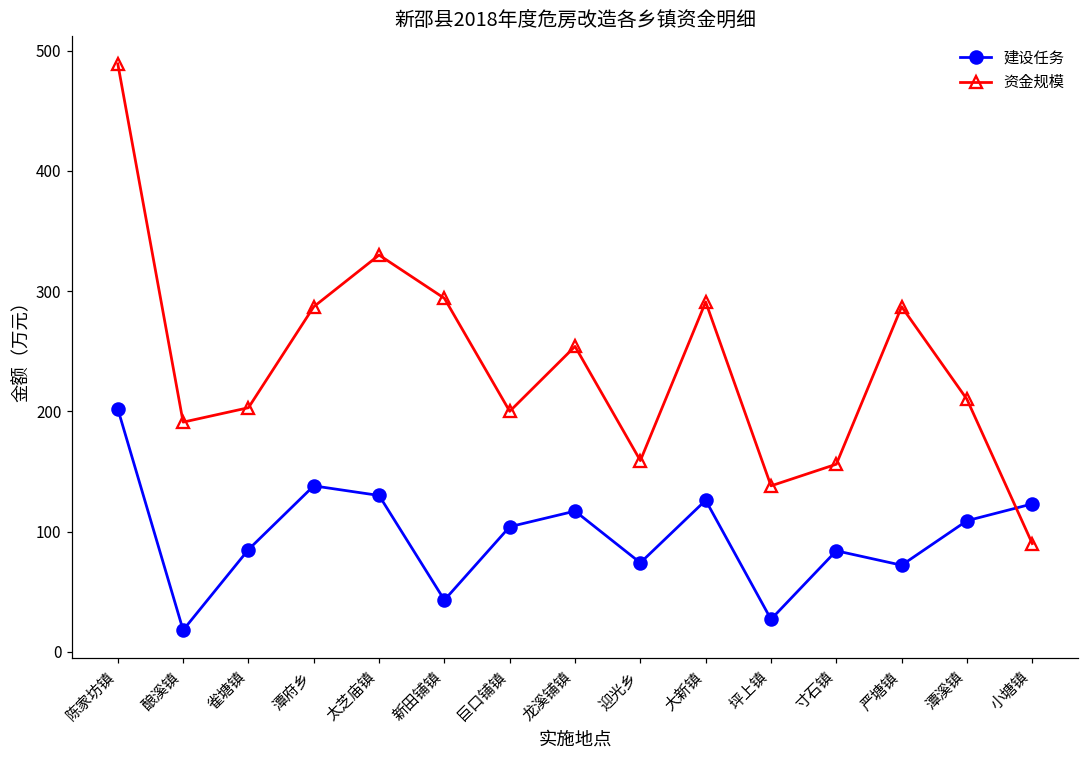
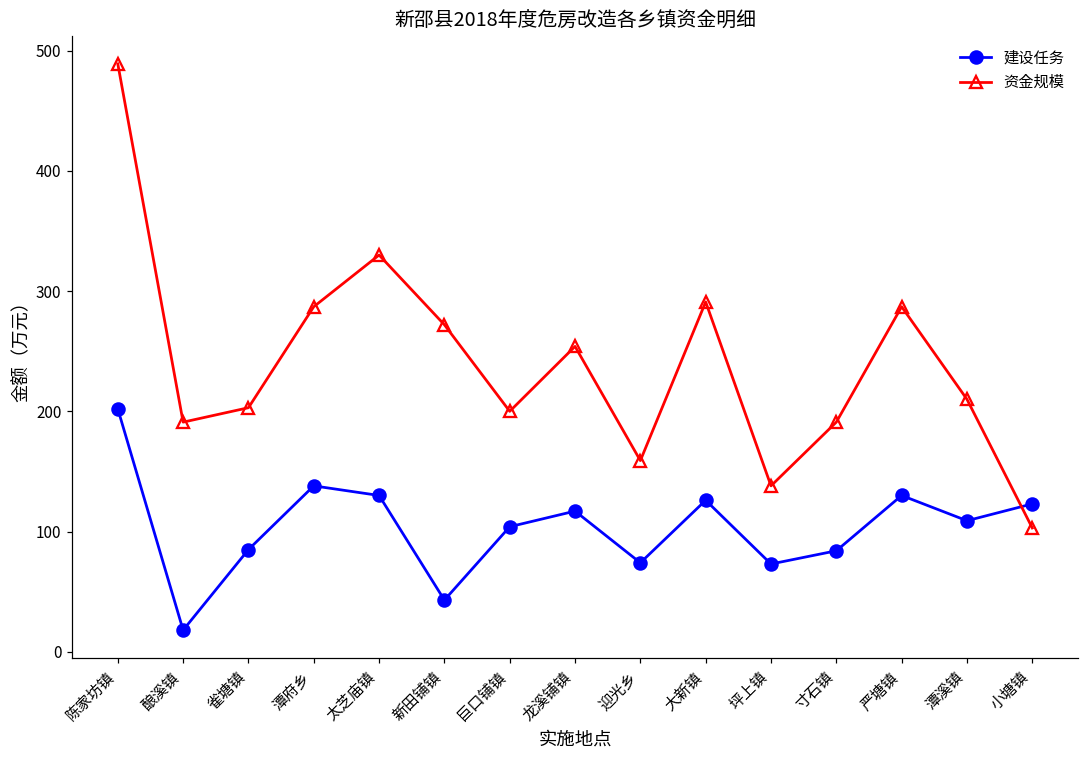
  {
    "建设任务": {
      "陈家坊镇": 202,
      "酿溪镇": 18,
      "雀塘镇": 85,
      "潭府乡": 138,
      "太芝庙镇": 130,
      "新田铺镇": 43,
      "巨口铺镇": 104,
      "龙溪铺镇": 117,
      "迎光乡": 74,
      "大新镇": 126,
-     "坪上镇": 27,
+     "坪上镇": 73,
      "寸石镇": 84,
-     "严塘镇": 72,
+     "严塘镇": 130,
      "潭溪镇": 109,
      "小塘镇": 123
    },
    "资金规模": {
      "陈家坊镇": 489,
      "酿溪镇": 191,
      "雀塘镇": 203,
      "潭府乡": 287,
      "太芝庙镇": 330,
-     "新田铺镇": 294,
+     "新田铺镇": 272,
      "巨口铺镇": 200,
      "龙溪铺镇": 254,
      "迎光乡": 159,
      "大新镇": 291,
      "坪上镇": 138,
-     "寸石镇": 156,
+     "寸石镇": 191,
      "严塘镇": 287,
      "潭溪镇": 210,
-     "小塘镇": 90
+     "小塘镇": 103
    }
  }
